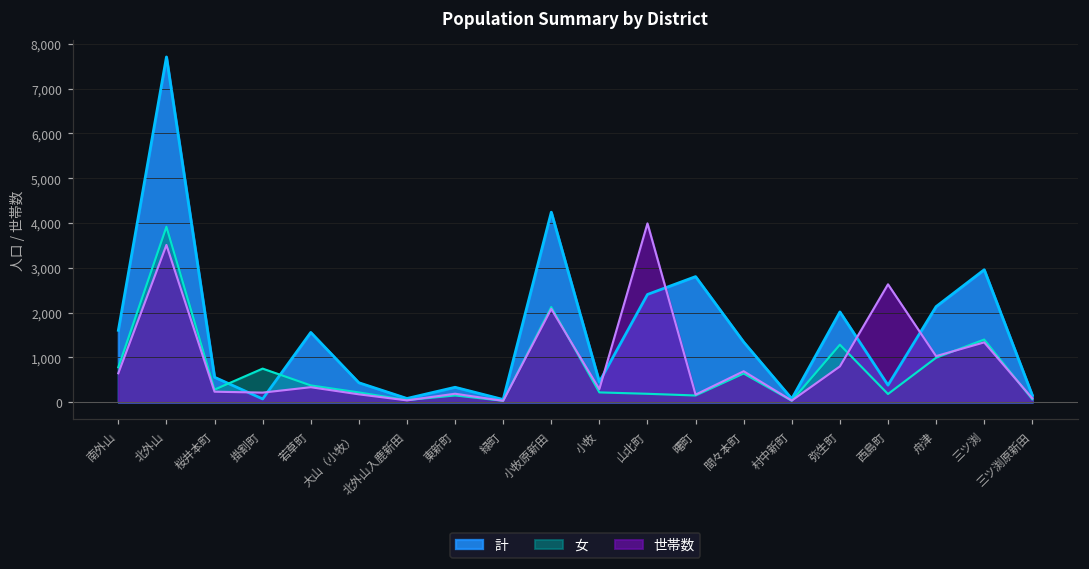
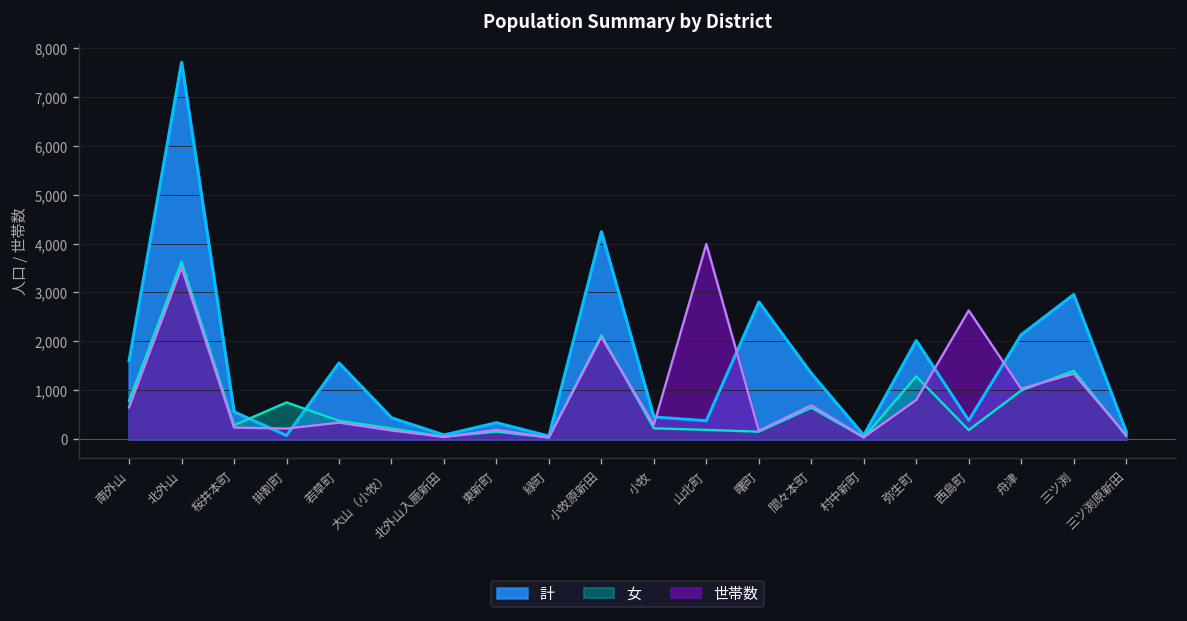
  {
    "計": {
      "南外山": "1,600",
      "北外山": "7,700",
      "桜井本町": "600",
      "掛割町": "100",
      "若草町": "1,600",
      "大山（小牧）": "400",
      "東新町": "300",
      "小牧原新田": "4,200",
      "小牧": "500",
-     "山北町": "2,400",
+     "山北町": "400",
      "曙町": "2,800",
      "間々本町": "1,300",
      "弥生町": "2,000",
      "西島町": "400",
      "舟津": "2,100",
      "三ツ渕": "3,000",
      "三ツ渕原新田": "200"
    },
    "女": {
      "南外山": "800",
-     "北外山": "3,900",
+     "北外山": "3,600",
      "掛割町": "800",
      "小牧": "200",
      "山北町": "200",
      "弥生町": "1,300",
      "西島町": "200",
      "三ツ渕": "1,400"
    },
    "世帯数": {
      "南外山": "600",
      "北外山": "3,500",
      "掛割町": "200",
      "小牧": "300",
      "山北町": "4,000",
      "弥生町": "800",
      "西島町": "2,600",
      "三ツ渕": "1,300"
    }
  }
